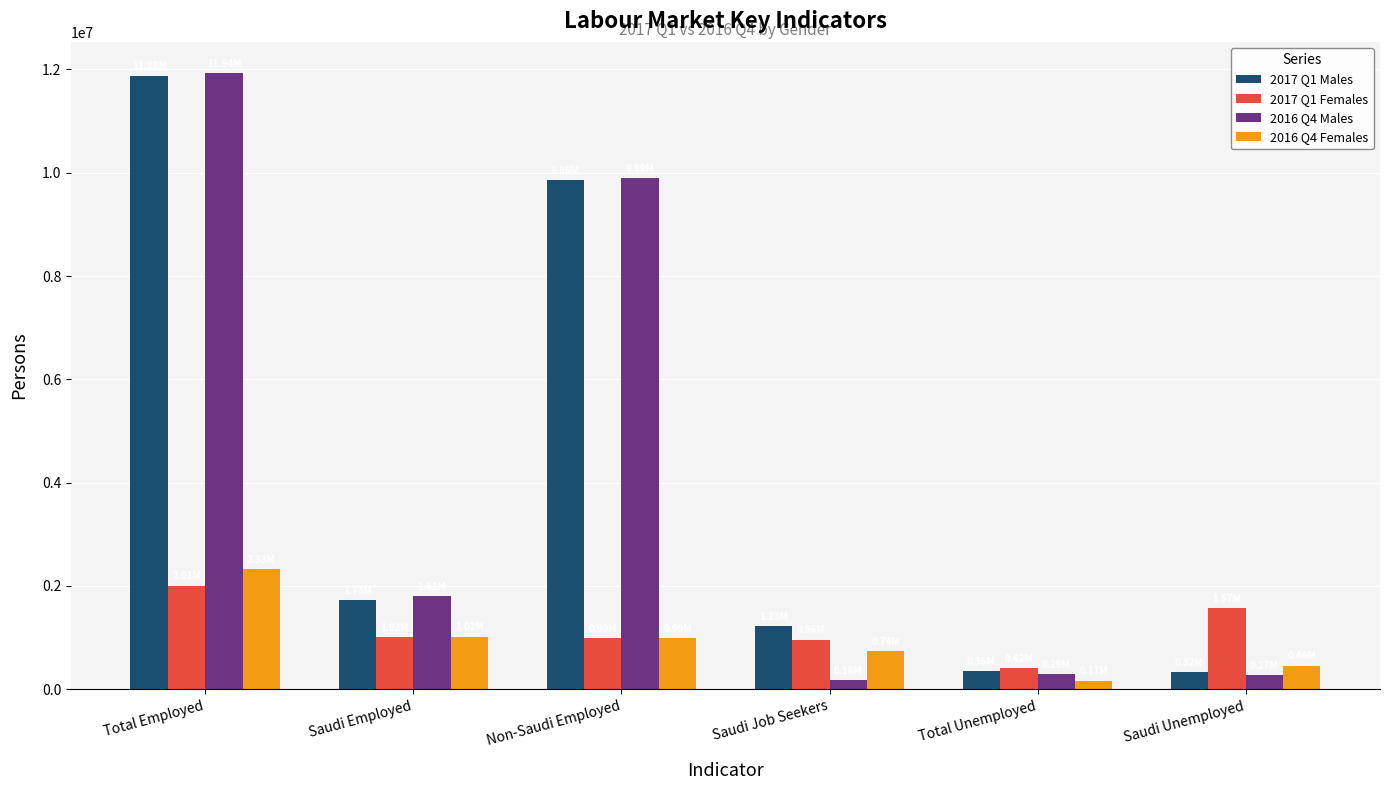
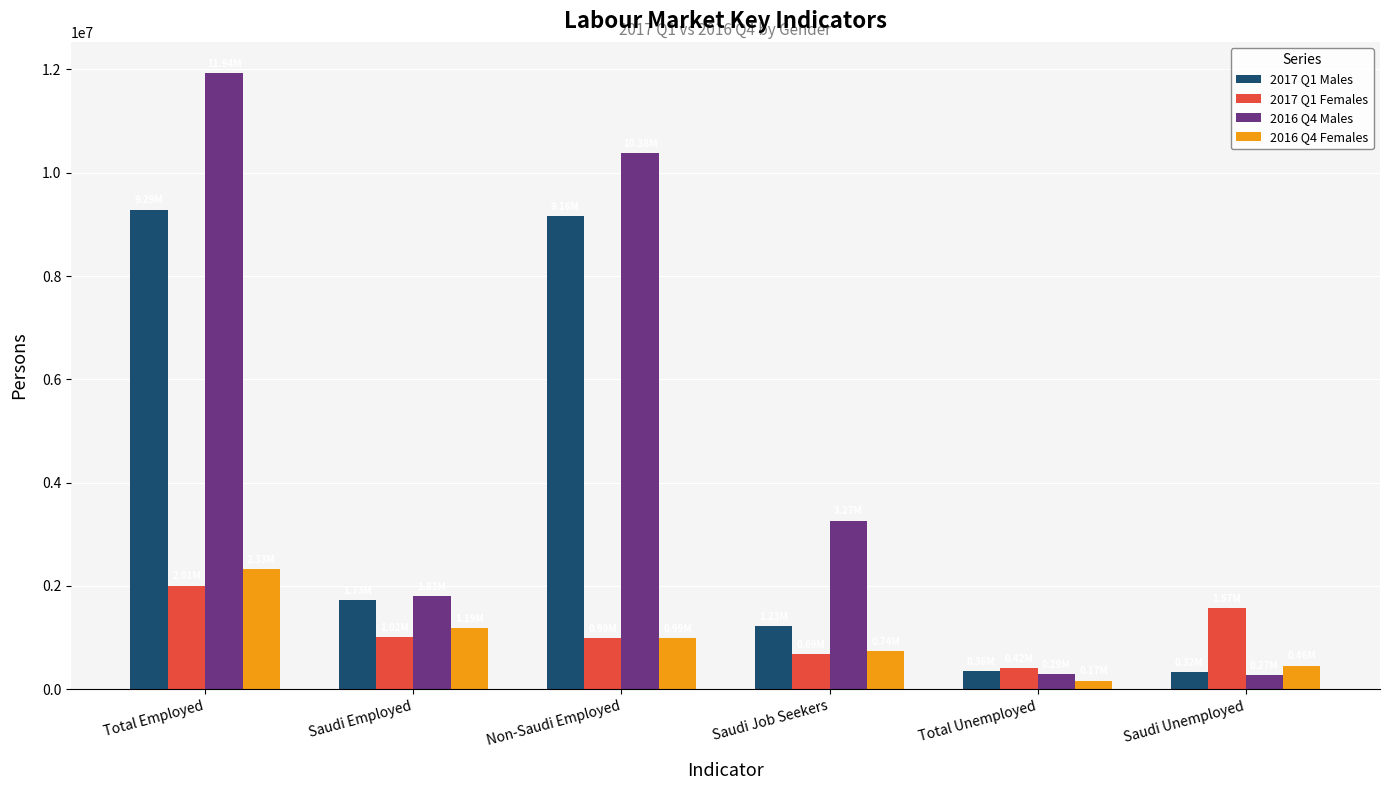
  {
    "2017 Q1 Males": {
-     "Total Employed": 11900000,
+     "Total Employed": 9300000,
      "Saudi Employed": 1700000,
-     "Non-Saudi Employed": 9900000,
+     "Non-Saudi Employed": 9200000,
      "Saudi Job Seekers": 1200000,
      "Total Unemployed": 400000,
      "Saudi Unemployed": 300000
    },
    "2017 Q1 Females": {
      "Total Employed": 2000000,
      "Saudi Employed": 1000000,
      "Non-Saudi Employed": 1000000,
-     "Saudi Job Seekers": 1000000,
+     "Saudi Job Seekers": 700000,
      "Total Unemployed": 400000,
      "Saudi Unemployed": 1600000
    },
    "2016 Q4 Males": {
      "Total Employed": 11900000,
      "Saudi Employed": 1800000,
-     "Non-Saudi Employed": 9900000,
-     "Saudi Job Seekers": 200000,
+     "Non-Saudi Employed": 10400000,
+     "Saudi Job Seekers": 3300000,
      "Total Unemployed": 300000,
      "Saudi Unemployed": 300000
    },
    "2016 Q4 Females": {
      "Total Employed": 2300000,
-     "Saudi Employed": 1000000,
+     "Saudi Employed": 1200000,
      "Non-Saudi Employed": 1000000,
      "Saudi Job Seekers": 700000,
      "Total Unemployed": 200000,
      "Saudi Unemployed": 500000
    }
  }
